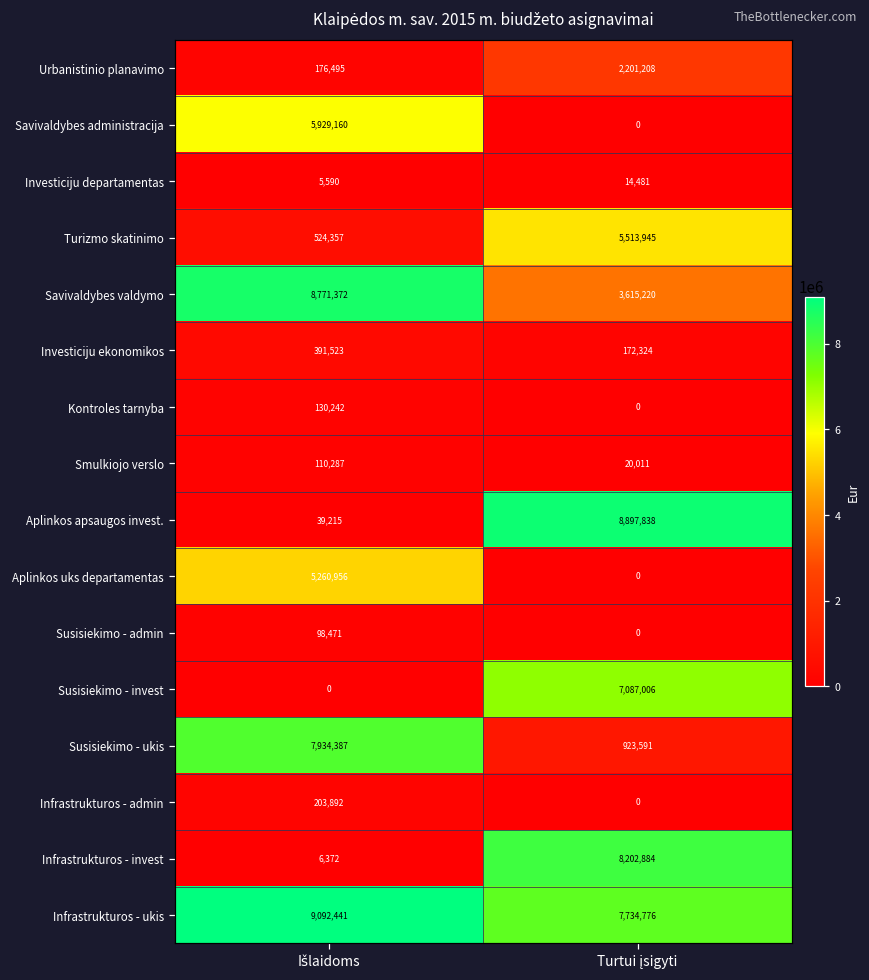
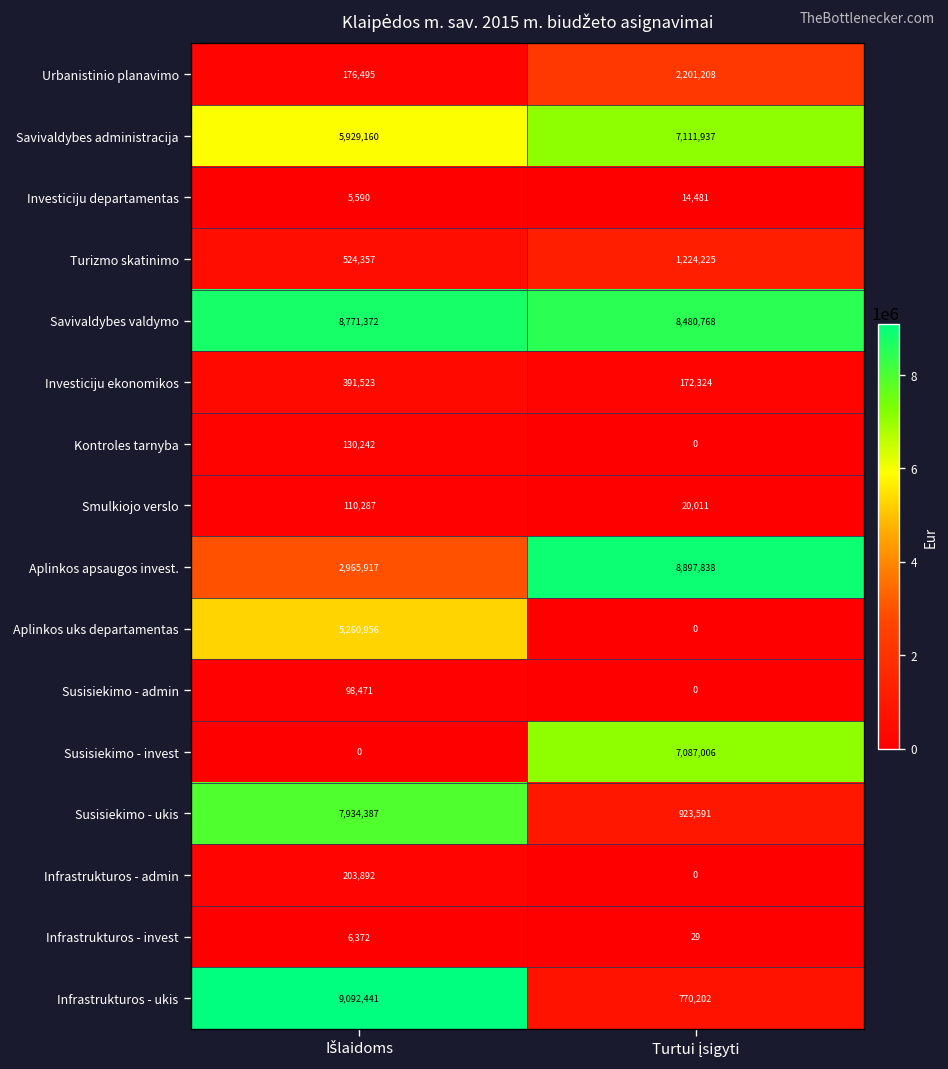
  {
    "Urbanistinio planavimo": {
      "Išlaidoms": "176,495",
      "Turtui įsigyti": "2,201,208"
    },
    "Savivaldybes administracija": {
      "Išlaidoms": "5,929,160",
-     "Turtui įsigyti": "0"
+     "Turtui įsigyti": "7,111,937"
    },
    "Investiciju departamentas": {
      "Išlaidoms": "5,590",
      "Turtui įsigyti": "14,481"
    },
    "Turizmo skatinimo": {
      "Išlaidoms": "524,357",
-     "Turtui įsigyti": "5,513,945"
+     "Turtui įsigyti": "1,224,225"
    },
    "Savivaldybes valdymo": {
      "Išlaidoms": "8,771,372",
-     "Turtui įsigyti": "3,615,220"
+     "Turtui įsigyti": "8,480,768"
    },
    "Investiciju ekonomikos": {
      "Išlaidoms": "391,523",
      "Turtui įsigyti": "172,324"
    },
    "Kontroles tarnyba": {
      "Išlaidoms": "130,242",
      "Turtui įsigyti": "0"
    },
    "Smulkiojo verslo": {
      "Išlaidoms": "110,287",
      "Turtui įsigyti": "20,011"
    },
    "Aplinkos apsaugos invest.": {
-     "Išlaidoms": "39,215",
+     "Išlaidoms": "2,965,917",
      "Turtui įsigyti": "8,897,838"
    },
    "Aplinkos uks departamentas": {
      "Išlaidoms": "5,260,956",
      "Turtui įsigyti": "0"
    },
    "Susisiekimo - admin": {
      "Išlaidoms": "98,471",
      "Turtui įsigyti": "0"
    },
    "Susisiekimo - invest": {
      "Išlaidoms": "0",
      "Turtui įsigyti": "7,087,006"
    },
    "Susisiekimo - ukis": {
      "Išlaidoms": "7,934,387",
      "Turtui įsigyti": "923,591"
    },
    "Infrastrukturos - admin": {
      "Išlaidoms": "203,892",
      "Turtui įsigyti": "0"
    },
    "Infrastrukturos - invest": {
      "Išlaidoms": "6,372",
-     "Turtui įsigyti": "8,202,884"
+     "Turtui įsigyti": "29"
    },
    "Infrastrukturos - ukis": {
      "Išlaidoms": "9,092,441",
-     "Turtui įsigyti": "7,734,776"
+     "Turtui įsigyti": "770,202"
    }
  }
